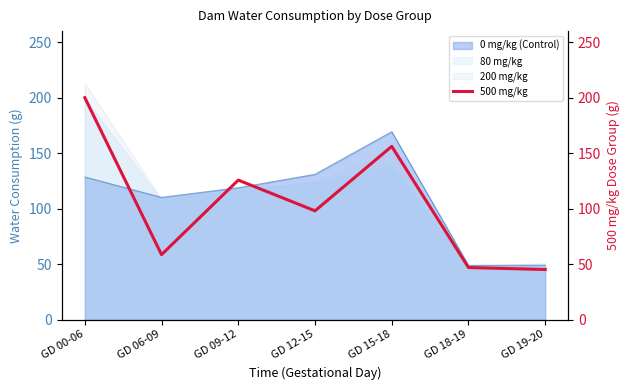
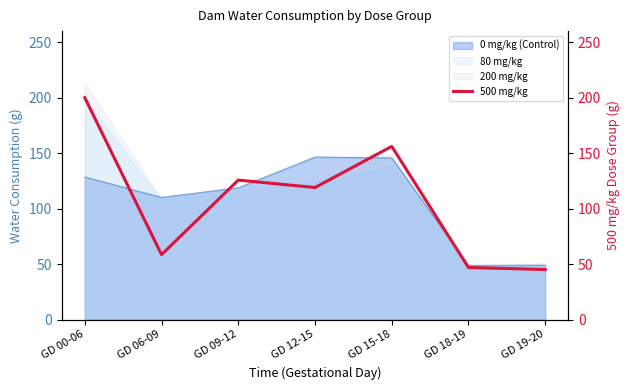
  {
    "0 mg/kg (Control)": {
      "GD 00-06": 129,
-     "GD 12-15": 131,
-     "GD 15-18": 169
+     "GD 12-15": 147,
+     "GD 15-18": 146
    },
    "500 mg/kg": {
      "GD 00-06": 200,
      "GD 06-09": 59,
      "GD 09-12": 126,
-     "GD 12-15": 98,
+     "GD 12-15": 119,
      "GD 15-18": 156,
      "GD 18-19": 47,
      "GD 19-20": 45
    }
  }
